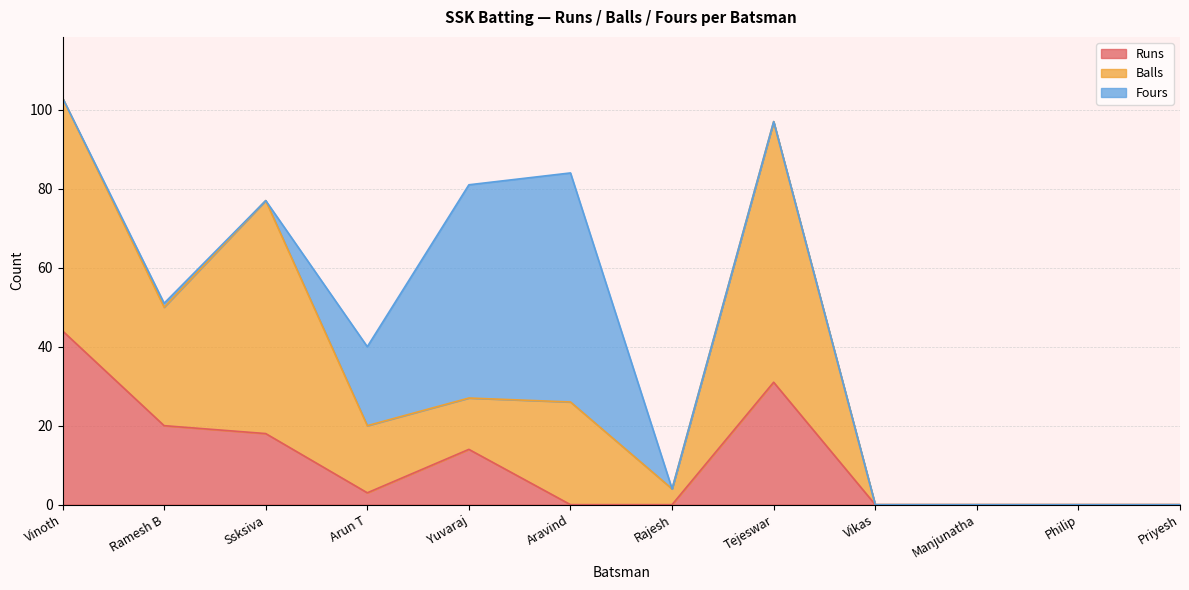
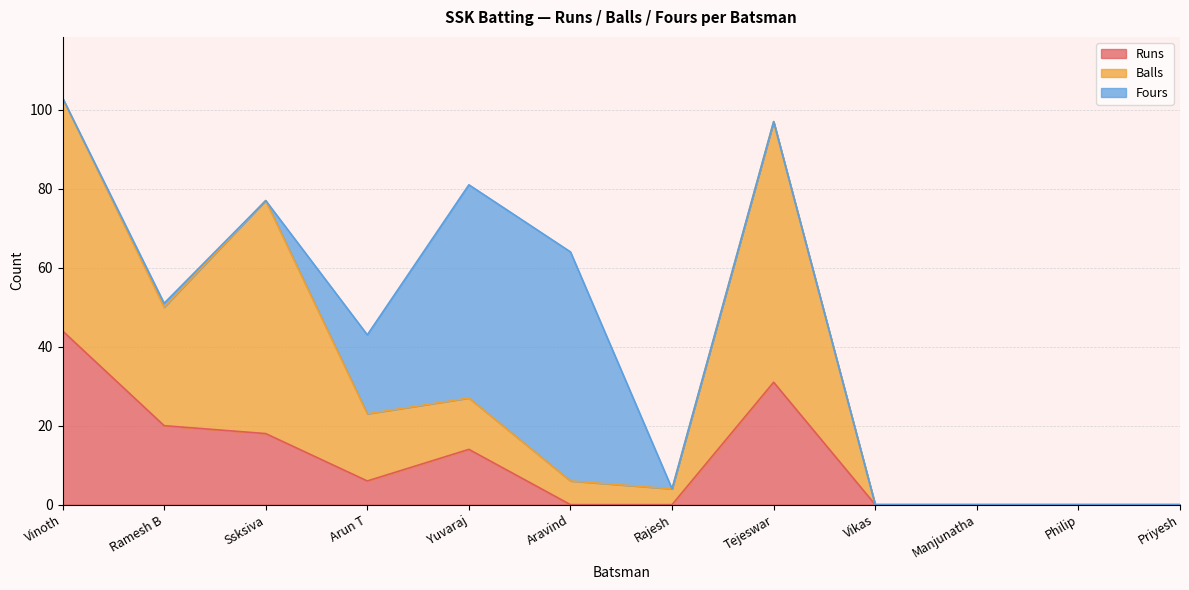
  {
    "Runs": {
      "Vinoth": 44,
      "Ramesh B": 20,
      "Ssksiva": 18,
-     "Arun T": 3,
+     "Arun T": 6,
      "Yuvaraj": 14,
      "Aravind": 0,
      "Rajesh": 0,
      "Tejeswar": 31
    },
    "Balls": {
      "Ramesh B": 30,
      "Arun T": 17,
      "Yuvaraj": 13,
-     "Aravind": 26
+     "Aravind": 6
    },
    "Fours": {
      "Ramesh B": 1,
      "Arun T": 20,
      "Yuvaraj": 54,
      "Aravind": 58
    }
  }
